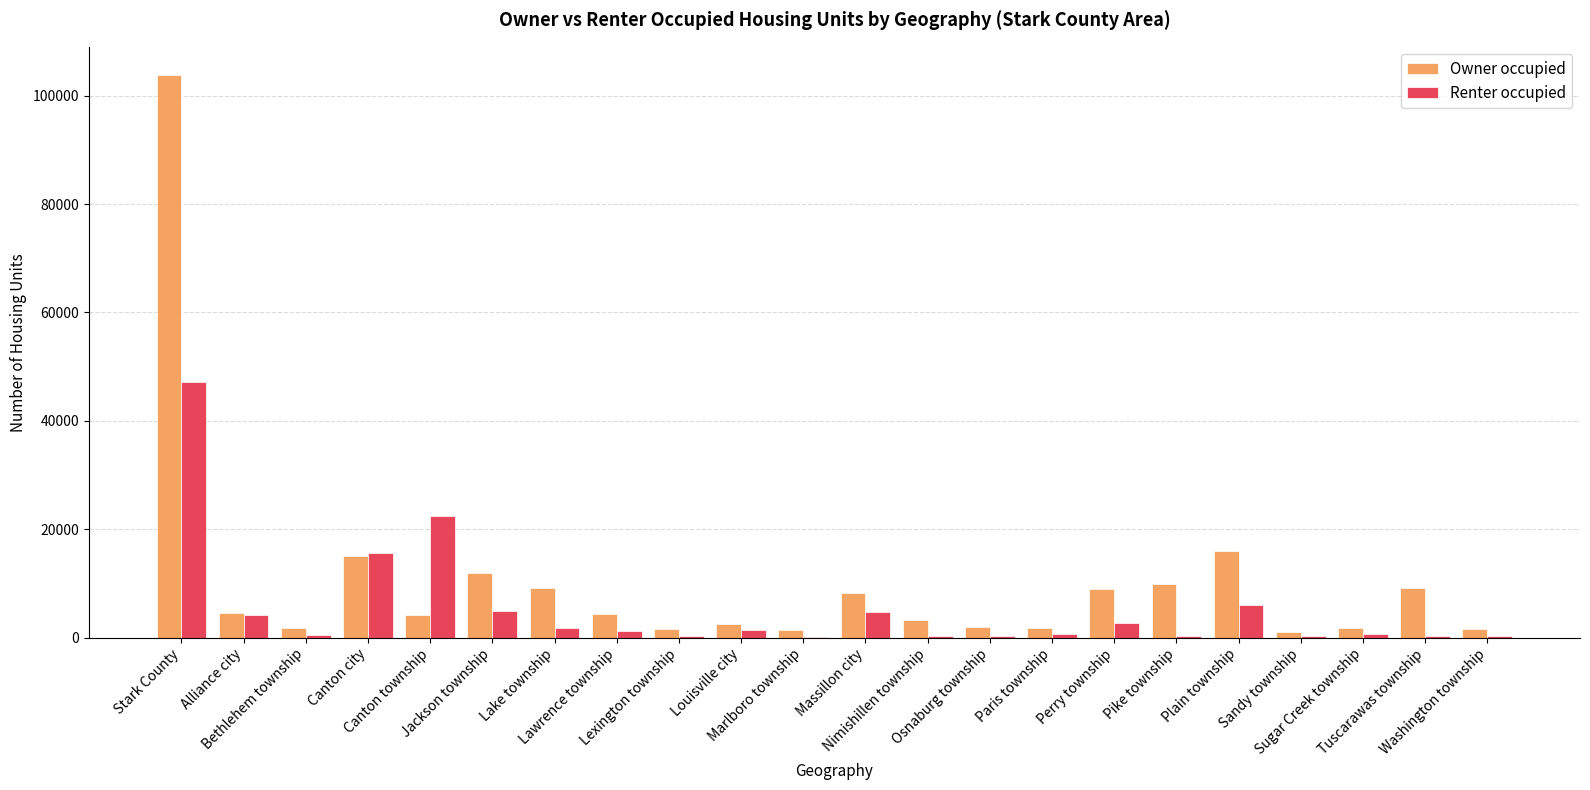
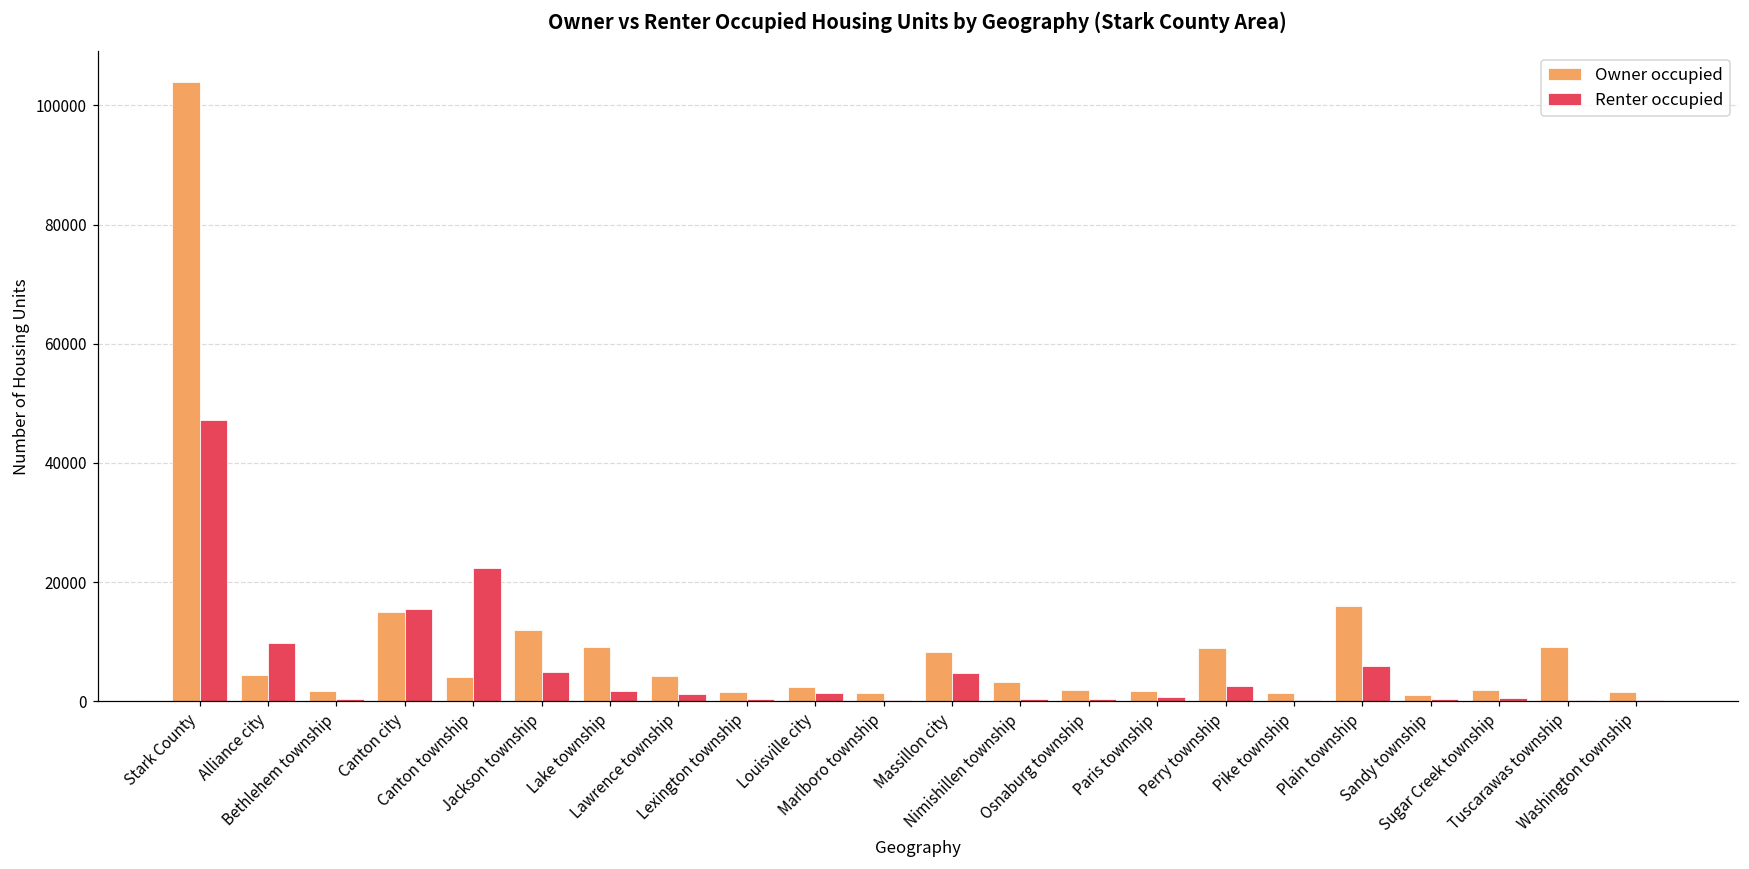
  {
    "Owner occupied": {
      "Stark County": 104000,
      "Alliance city": 4000,
      "Bethlehem township": 2000,
      "Canton city": 15000,
      "Canton township": 4000,
      "Jackson township": 12000,
      "Lake township": 9000,
      "Lawrence township": 4000,
      "Lexington township": 2000,
      "Louisville city": 2000,
      "Marlboro township": 1000,
      "Massillon city": 8000,
      "Nimishillen township": 3000,
      "Osnaburg township": 2000,
      "Paris township": 2000,
      "Perry township": 9000,
-     "Pike township": 10000,
+     "Pike township": 1000,
      "Plain township": 16000,
      "Sandy township": 1000,
      "Sugar Creek township": 2000,
      "Tuscarawas township": 9000,
      "Washington township": 1000
    },
    "Renter occupied": {
      "Stark County": 47000,
-     "Alliance city": 4000,
+     "Alliance city": 10000,
      "Canton city": 16000,
      "Canton township": 22000,
      "Jackson township": 5000,
      "Lake township": 2000,
      "Lawrence township": 1000,
      "Louisville city": 1000,
      "Massillon city": 5000,
      "Paris township": 1000,
      "Perry township": 3000,
      "Plain township": 6000,
      "Sugar Creek township": 1000
    }
  }
